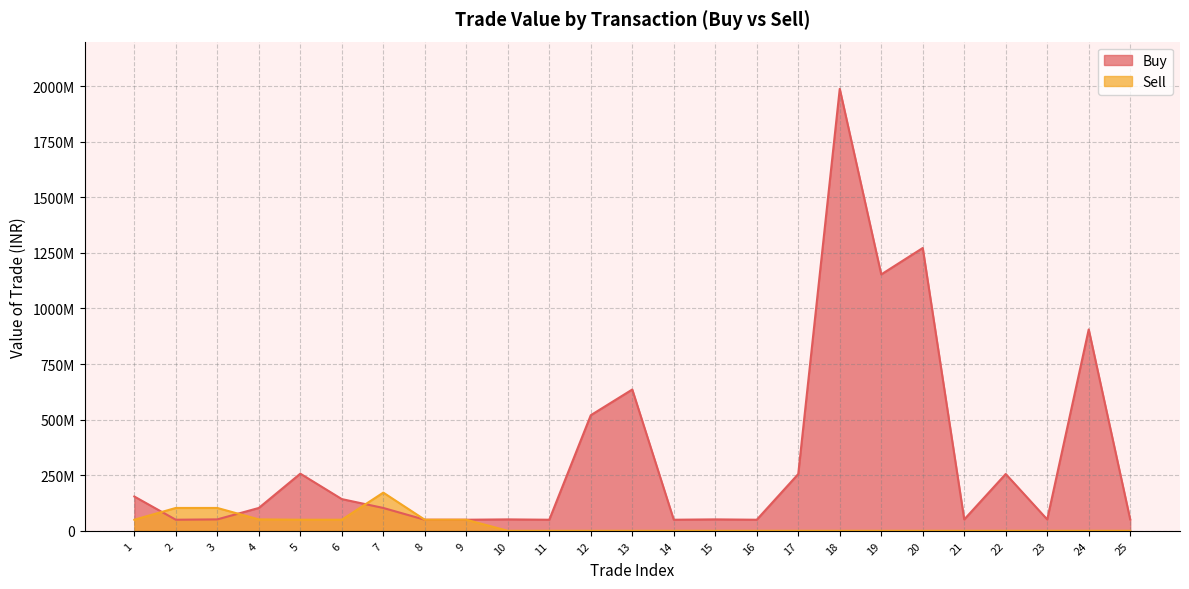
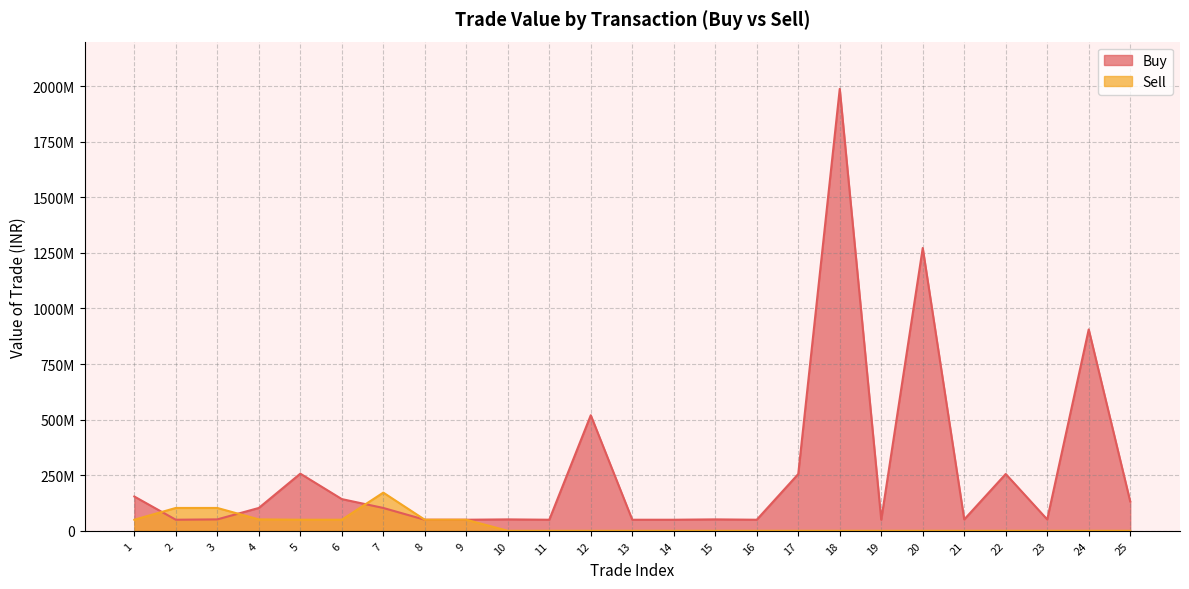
  {
    "Buy": {
      "1": 150000000,
      "2": 50000000,
      "3": 50000000,
      "4": 100000000,
      "5": 260000000,
      "6": 140000000,
      "7": 100000000,
      "10": 50000000,
      "11": 50000000,
      "12": 520000000,
-     "13": 640000000,
+     "13": 50000000,
      "14": 50000000,
      "15": 50000000,
      "16": 50000000,
      "17": 260000000,
      "18": 1990000000,
-     "19": 1150000000,
+     "19": 50000000,
      "20": 1270000000,
      "21": 50000000,
      "22": 260000000,
      "23": 50000000,
      "24": 910000000,
-     "25": 50000000
+     "25": 130000000
    },
    "Sell": {
      "1": 50000000,
      "2": 100000000,
      "3": 100000000,
      "4": 50000000,
      "5": 50000000,
      "6": 50000000,
      "7": 170000000,
      "10": 0,
      "11": 0,
      "12": 0,
      "13": 0,
      "14": 0,
      "15": 0,
      "16": 0,
      "17": 0,
      "18": 0,
      "19": 0,
      "20": 0,
      "21": 0,
      "22": 0,
      "23": 0,
      "24": 0,
      "25": 0
    }
  }
